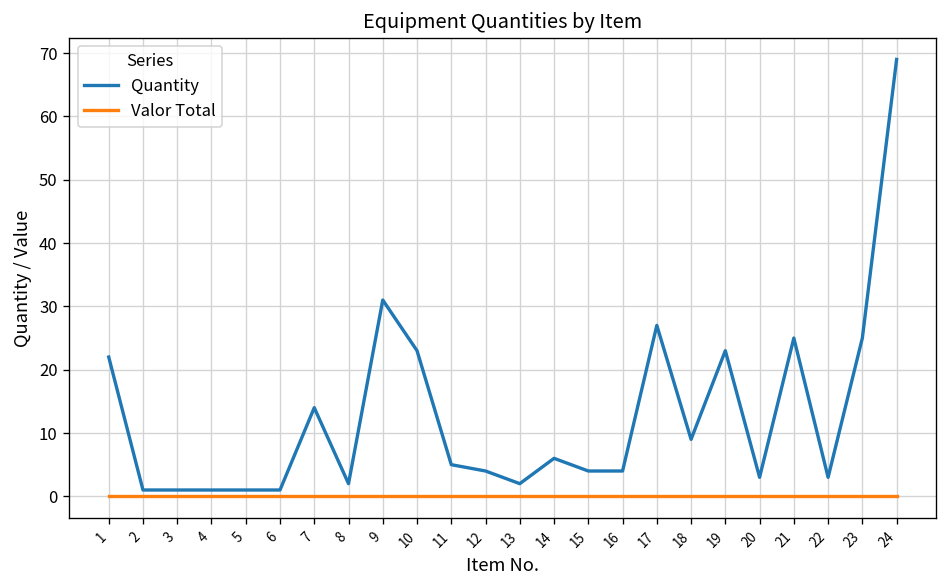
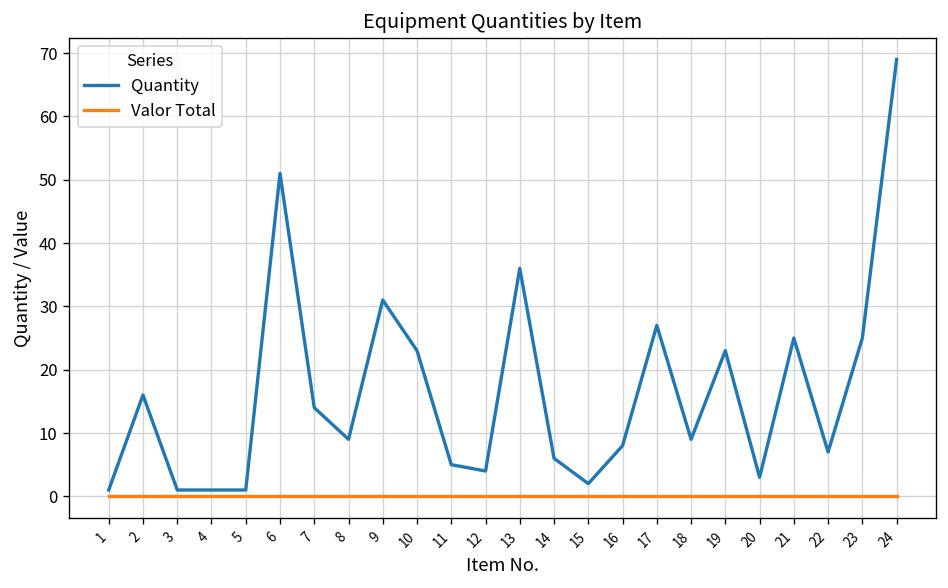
  {
    "Quantity": {
-     "1": 22,
-     "2": 1,
+     "1": 1,
+     "2": 16,
      "3": 1,
      "4": 1,
      "5": 1,
-     "6": 1,
+     "6": 51,
      "7": 14,
-     "8": 2,
+     "8": 9,
      "9": 31,
      "10": 23,
      "11": 5,
      "12": 4,
-     "13": 2,
+     "13": 36,
      "14": 6,
-     "15": 4,
-     "16": 4,
+     "15": 2,
+     "16": 8,
      "17": 27,
      "18": 9,
      "19": 23,
      "20": 3,
      "21": 25,
-     "22": 3,
+     "22": 7,
      "23": 25,
      "24": 69
    },
    "Valor Total": {
      "1": 0,
      "2": 0,
      "3": 0,
      "4": 0,
      "5": 0,
      "6": 0,
      "7": 0,
      "8": 0,
      "9": 0,
      "10": 0,
      "11": 0,
      "12": 0,
      "13": 0,
      "14": 0,
      "15": 0,
      "16": 0,
      "17": 0,
      "18": 0,
      "19": 0,
      "20": 0,
      "21": 0,
      "22": 0,
      "23": 0,
      "24": 0
    }
  }
